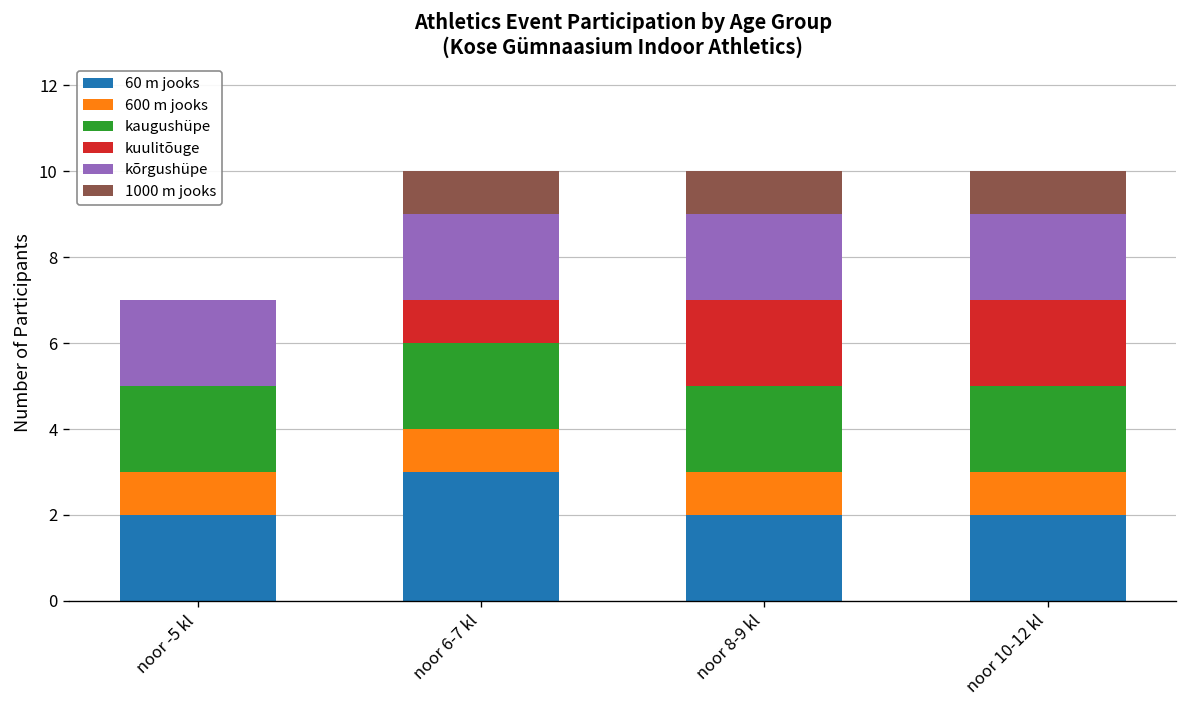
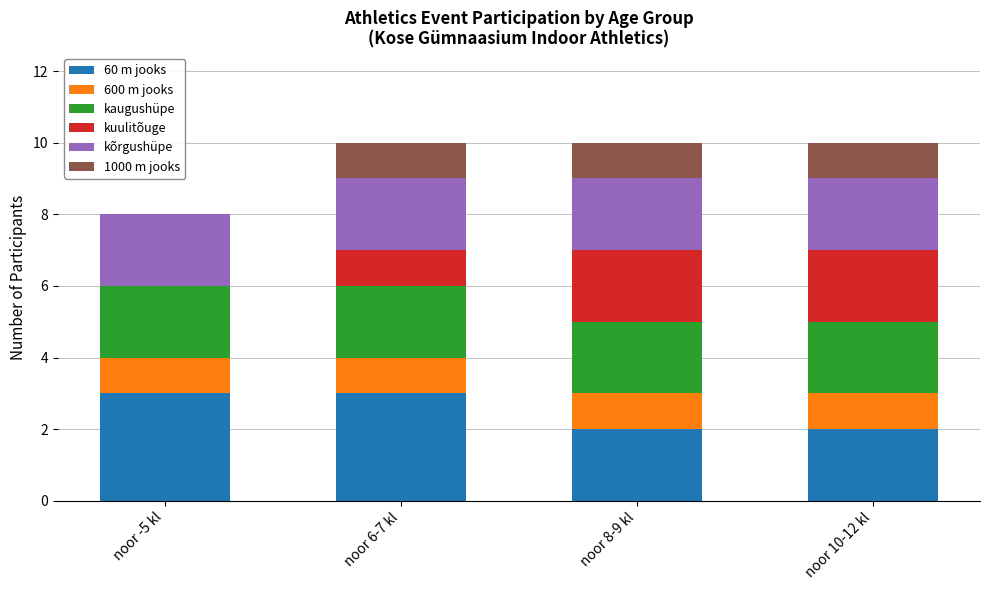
  {
    "60 m jooks": {
-     "noor -5 kl": 2,
+     "noor -5 kl": 3,
      "noor 6-7 kl": 3,
      "noor 8-9 kl": 2,
      "noor 10-12 kl": 2
    },
    "600 m jooks": {
      "noor -5 kl": 1,
      "noor 6-7 kl": 1,
      "noor 8-9 kl": 1,
      "noor 10-12 kl": 1
    },
    "kaugushüpe": {
      "noor -5 kl": 2,
      "noor 6-7 kl": 2,
      "noor 8-9 kl": 2,
      "noor 10-12 kl": 2
    },
    "kuulitõuge": {
      "noor -5 kl": 0,
      "noor 6-7 kl": 1,
      "noor 8-9 kl": 2,
      "noor 10-12 kl": 2
    },
    "kõrgushüpe": {
      "noor -5 kl": 2,
      "noor 6-7 kl": 2,
      "noor 8-9 kl": 2,
      "noor 10-12 kl": 2
    },
    "1000 m jooks": {
      "noor -5 kl": 0,
      "noor 6-7 kl": 1,
      "noor 8-9 kl": 1,
      "noor 10-12 kl": 1
    }
  }
